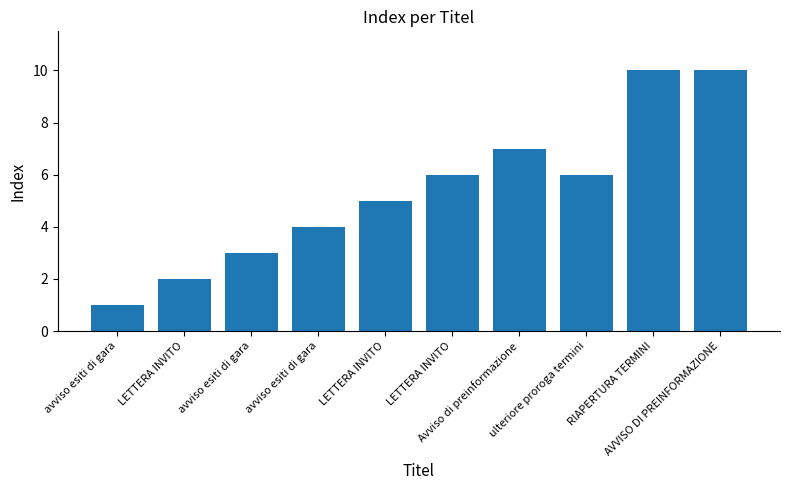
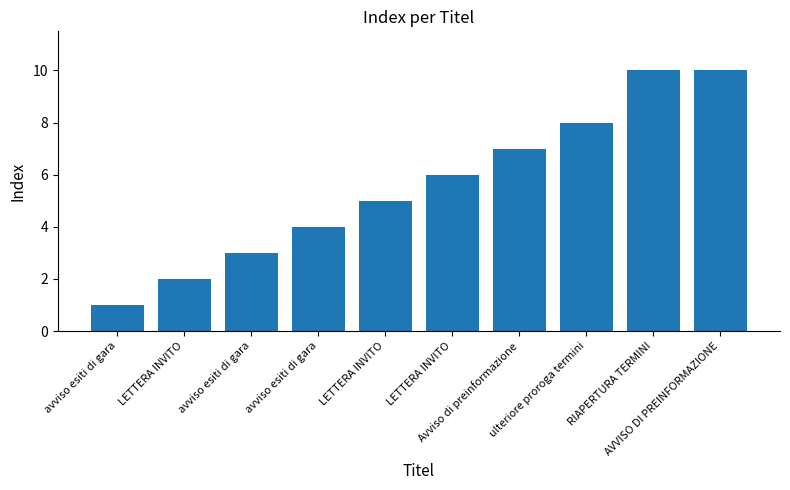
  {
    "Avviso di preinformazione": 7,
-   "ulteriore proroga termini": 6,
+   "ulteriore proroga termini": 8,
    "RIAPERTURA TERMINI": 10,
    "AVVISO DI PREINFORMAZIONE": 10
  }
